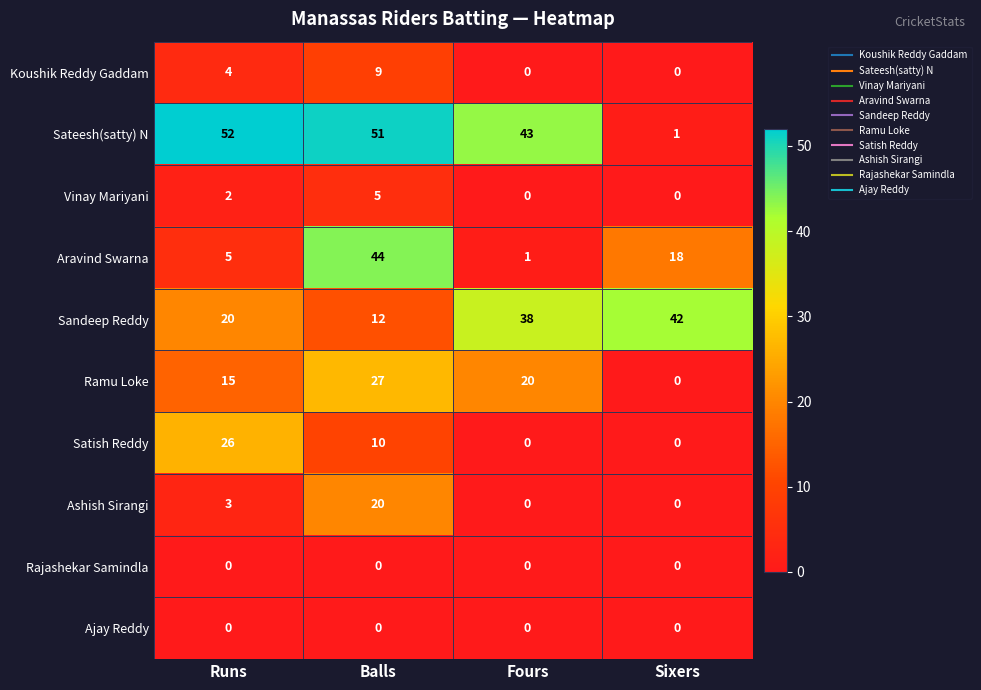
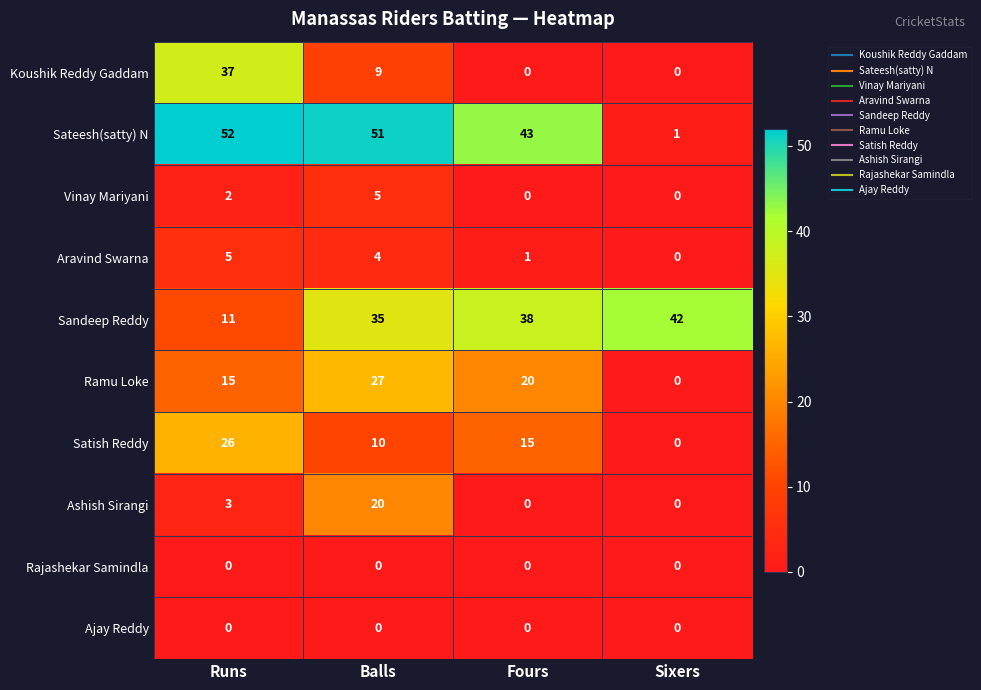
  {
    "Koushik Reddy Gaddam": {
-     "Runs": 4,
+     "Runs": 37,
      "Balls": 9,
      "Fours": 0,
      "Sixers": 0
    },
    "Sateesh(satty) N": {
      "Runs": 52,
      "Balls": 51,
      "Fours": 43,
      "Sixers": 1
    },
    "Vinay Mariyani": {
      "Runs": 2,
      "Balls": 5,
      "Fours": 0,
      "Sixers": 0
    },
    "Aravind Swarna": {
      "Runs": 5,
-     "Balls": 44,
+     "Balls": 4,
      "Fours": 1,
-     "Sixers": 18
+     "Sixers": 0
    },
    "Sandeep Reddy": {
-     "Runs": 20,
-     "Balls": 12,
+     "Runs": 11,
+     "Balls": 35,
      "Fours": 38,
      "Sixers": 42
    },
    "Ramu Loke": {
      "Runs": 15,
      "Balls": 27,
      "Fours": 20,
      "Sixers": 0
    },
    "Satish Reddy": {
      "Runs": 26,
      "Balls": 10,
-     "Fours": 0,
+     "Fours": 15,
      "Sixers": 0
    },
    "Ashish Sirangi": {
      "Runs": 3,
      "Balls": 20,
      "Fours": 0,
      "Sixers": 0
    },
    "Rajashekar Samindla": {
      "Runs": 0,
      "Balls": 0,
      "Fours": 0,
      "Sixers": 0
    },
    "Ajay Reddy": {
      "Runs": 0,
      "Balls": 0,
      "Fours": 0,
      "Sixers": 0
    }
  }
